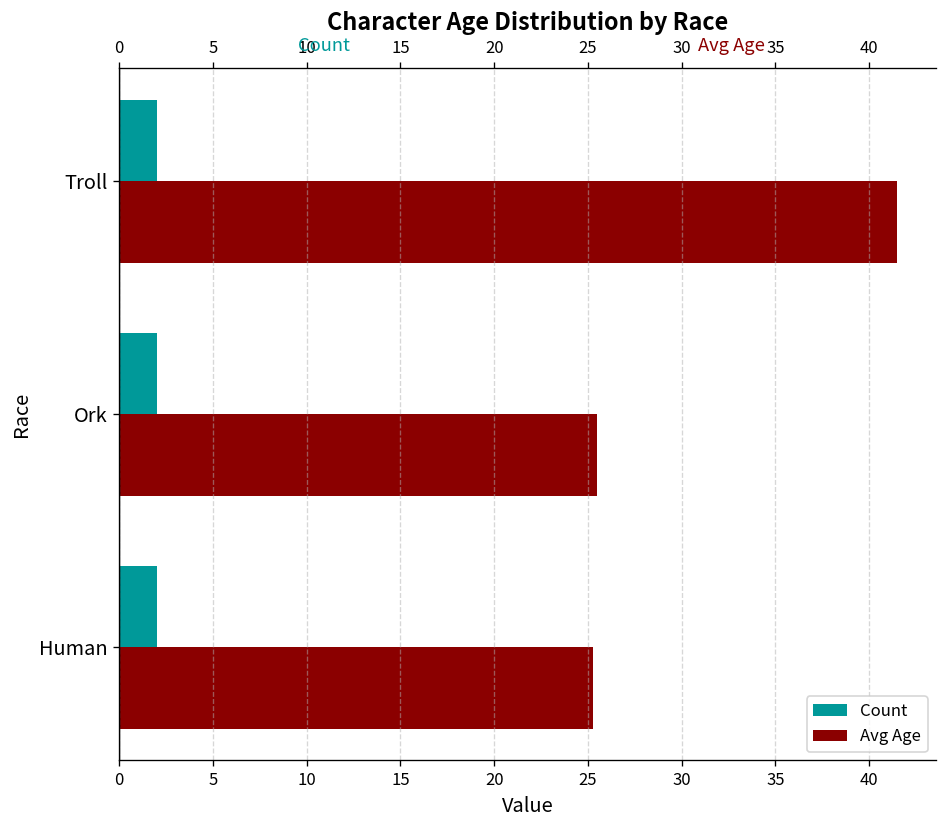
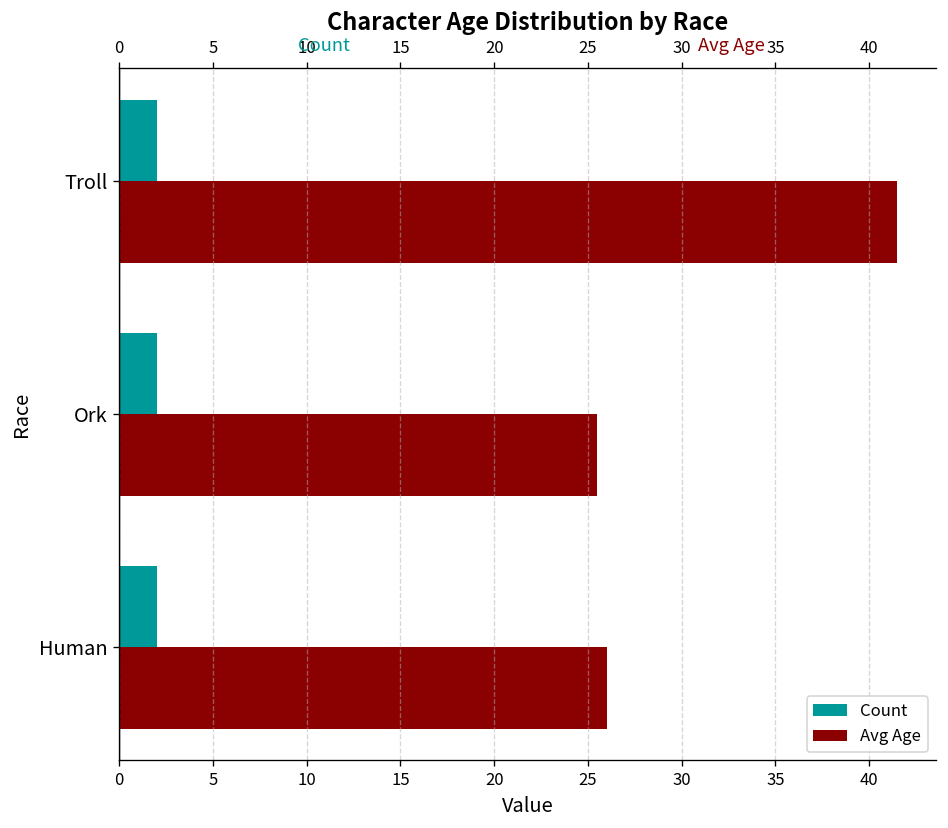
  {
    "Count": {
      "Troll": 2.0,
      "Ork": 2.0,
      "Human": 2.0
    },
    "Avg Age": {
      "Troll": 41.5,
      "Ork": 25.5,
-     "Human": 25.3
+     "Human": 26.0
    }
  }
